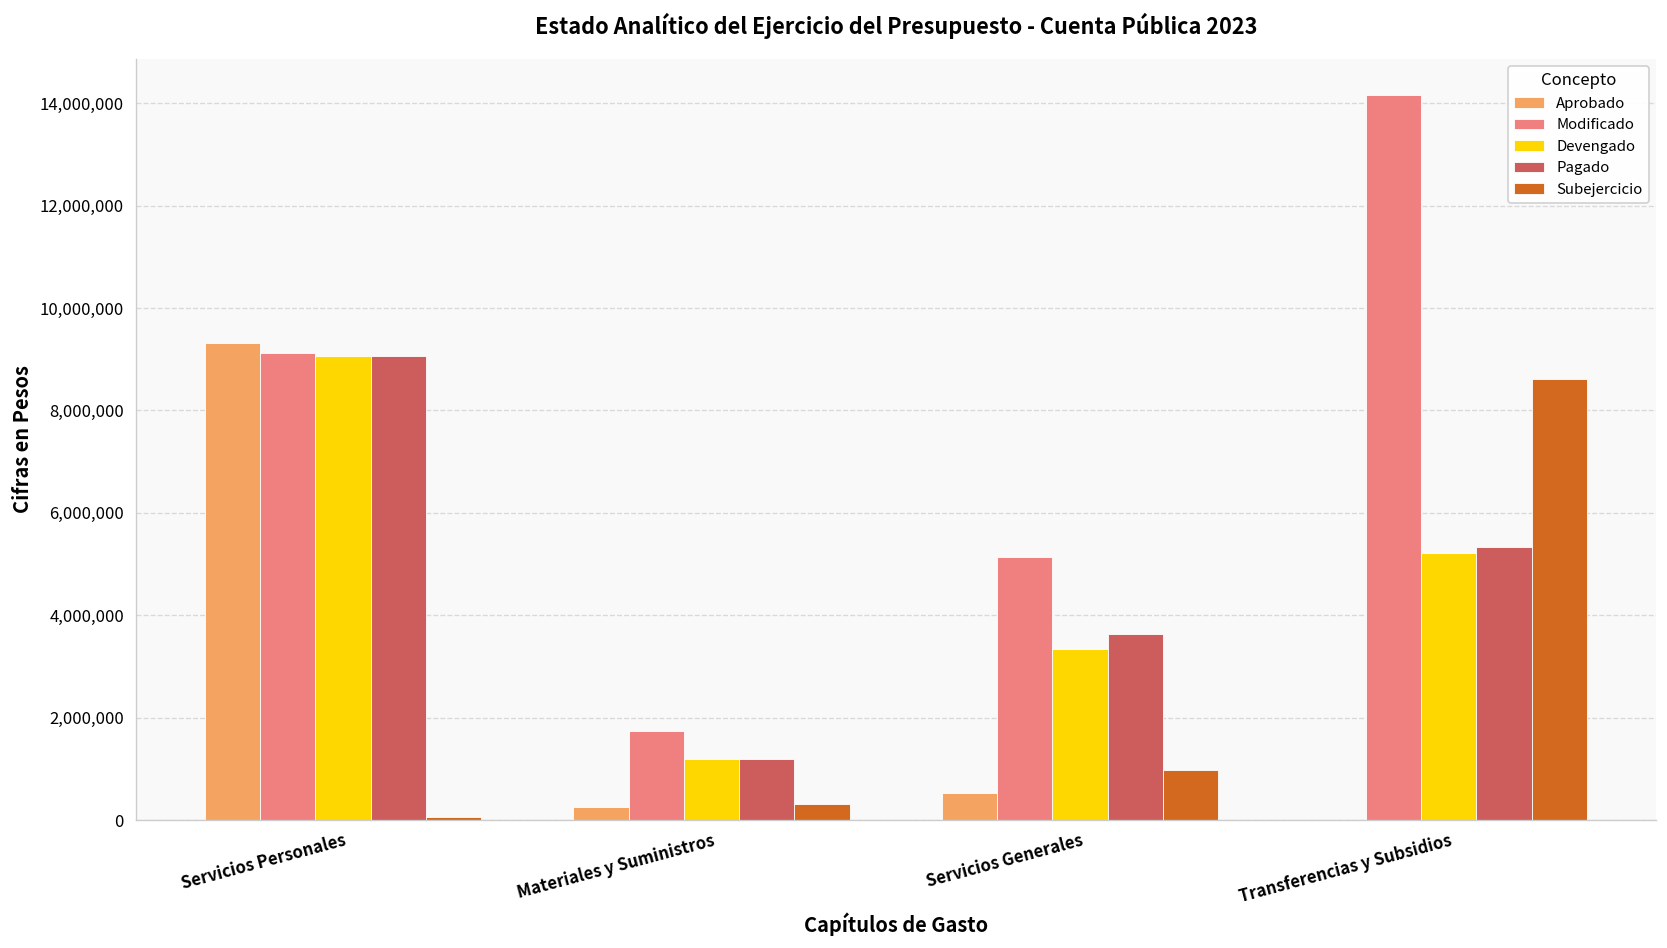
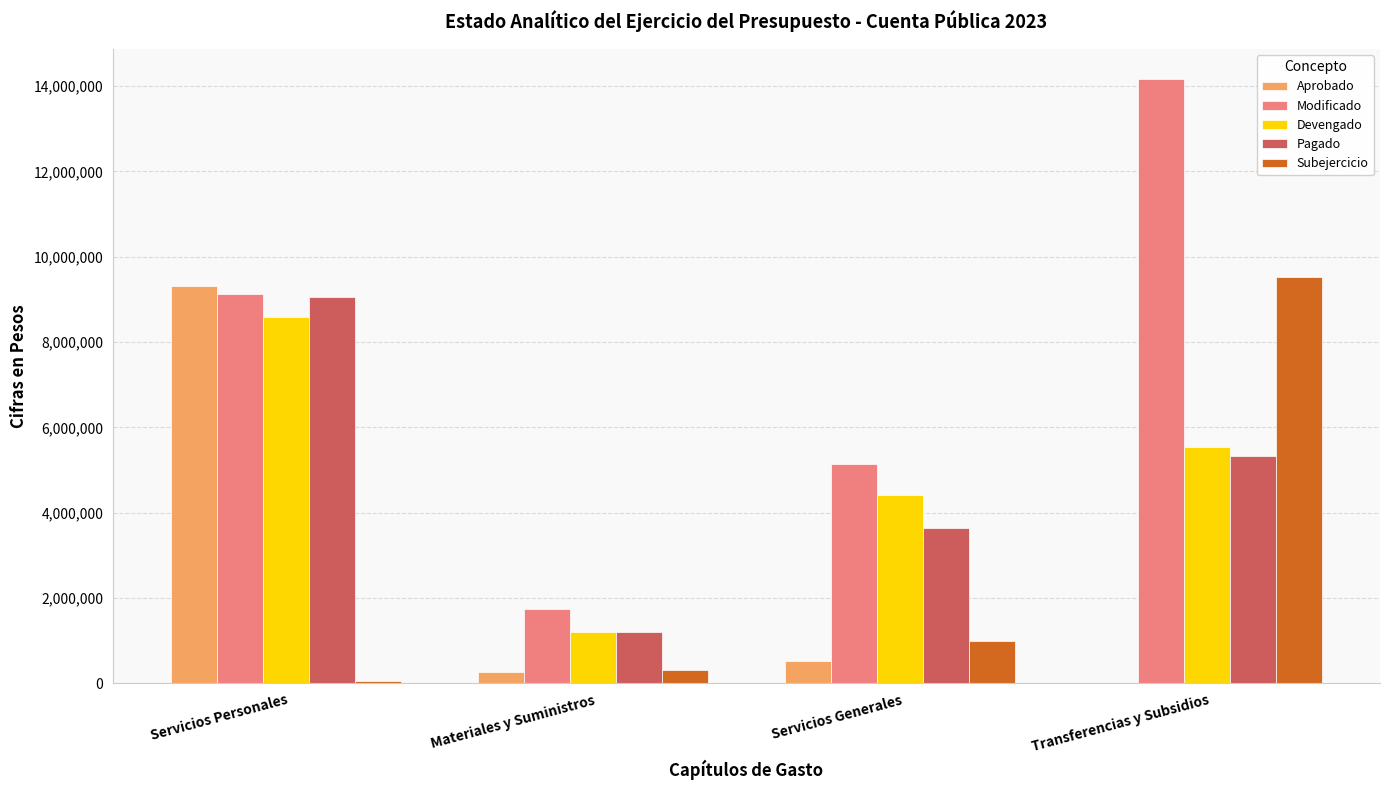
  {
    "Devengado": {
-     "Servicios Personales": "9,100,000",
+     "Servicios Personales": "8,600,000",
      "Materiales y Suministros": "1,200,000",
-     "Servicios Generales": "3,300,000",
-     "Transferencias y Subsidios": "5,200,000"
+     "Servicios Generales": "4,400,000",
+     "Transferencias y Subsidios": "5,500,000"
    },
    "Pagado": {
      "Servicios Personales": "9,100,000",
      "Materiales y Suministros": "1,200,000",
      "Servicios Generales": "3,600,000",
      "Transferencias y Subsidios": "5,300,000"
    },
    "Subejercicio": {
      "Servicios Personales": "100,000",
      "Materiales y Suministros": "300,000",
      "Servicios Generales": "1,000,000",
-     "Transferencias y Subsidios": "8,600,000"
+     "Transferencias y Subsidios": "9,500,000"
    }
  }
